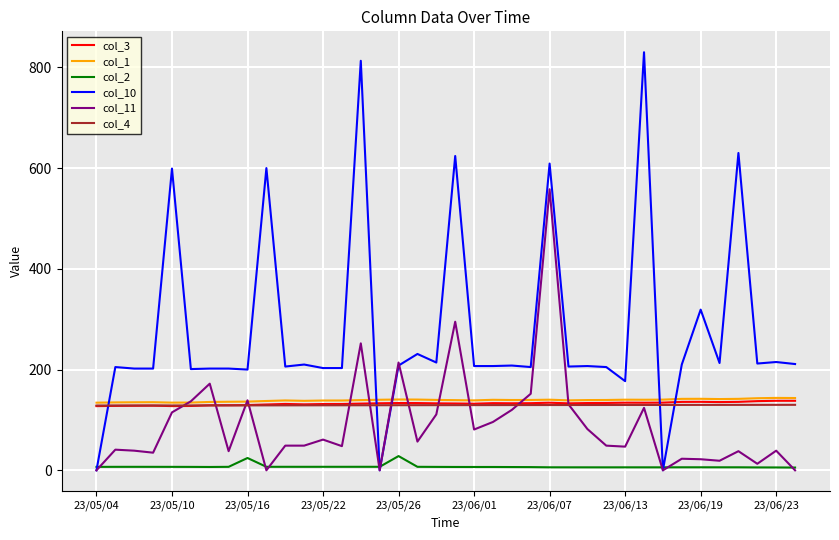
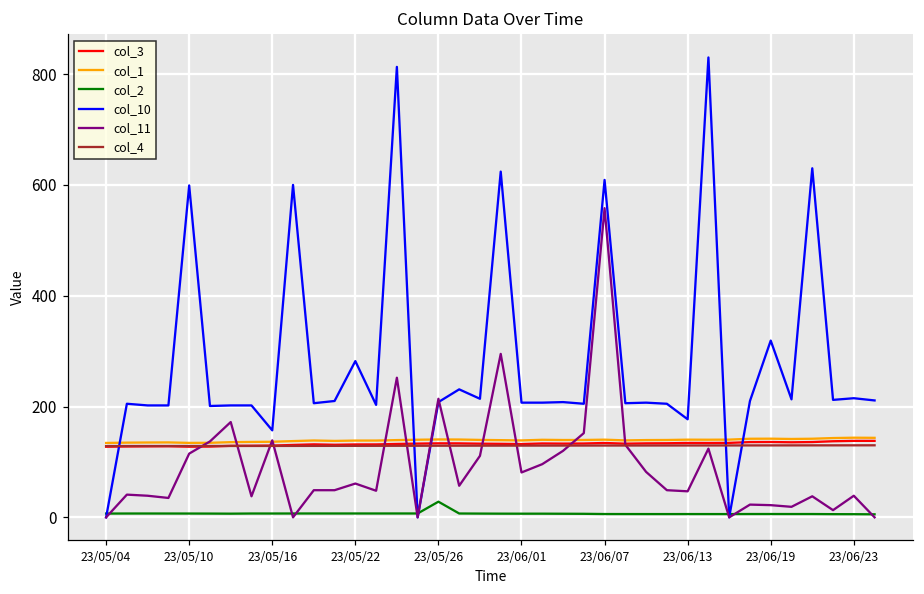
  {
    "col_3": {
      "23/06/19": 140,
      "23/06/23": 140
    },
    "col_1": {
      "23/05/04": 130,
      "23/05/10": 130,
      "23/05/22": 140,
      "23/05/26": 140,
      "23/06/01": 140,
      "23/06/07": 140,
      "23/06/13": 140,
      "23/06/19": 140,
      "23/06/23": 140
    },
    "col_2": {
      "23/05/04": 10,
      "23/05/10": 10,
-     "23/05/16": 20,
+     "23/05/16": 10,
      "23/05/22": 10,
      "23/05/26": 30,
      "23/06/01": 10,
      "23/06/07": 10,
      "23/06/13": 10,
      "23/06/19": 10,
      "23/06/23": 10
    },
    "col_10": {
      "23/05/10": 600,
-     "23/05/16": 200,
-     "23/05/22": 200,
+     "23/05/16": 160,
+     "23/05/22": 280,
      "23/05/26": 210,
      "23/06/01": 210,
      "23/06/07": 610,
      "23/06/13": 180,
      "23/06/19": 320,
      "23/06/23": 220
    },
    "col_11": {
      "23/05/10": 120,
      "23/05/22": 60,
      "23/05/26": 210,
      "23/06/01": 80,
      "23/06/07": 560,
      "23/06/13": 50,
      "23/06/19": 20,
      "23/06/23": 40
    },
    "col_4": {
      "23/06/19": 130,
      "23/06/23": 130
    }
  }
